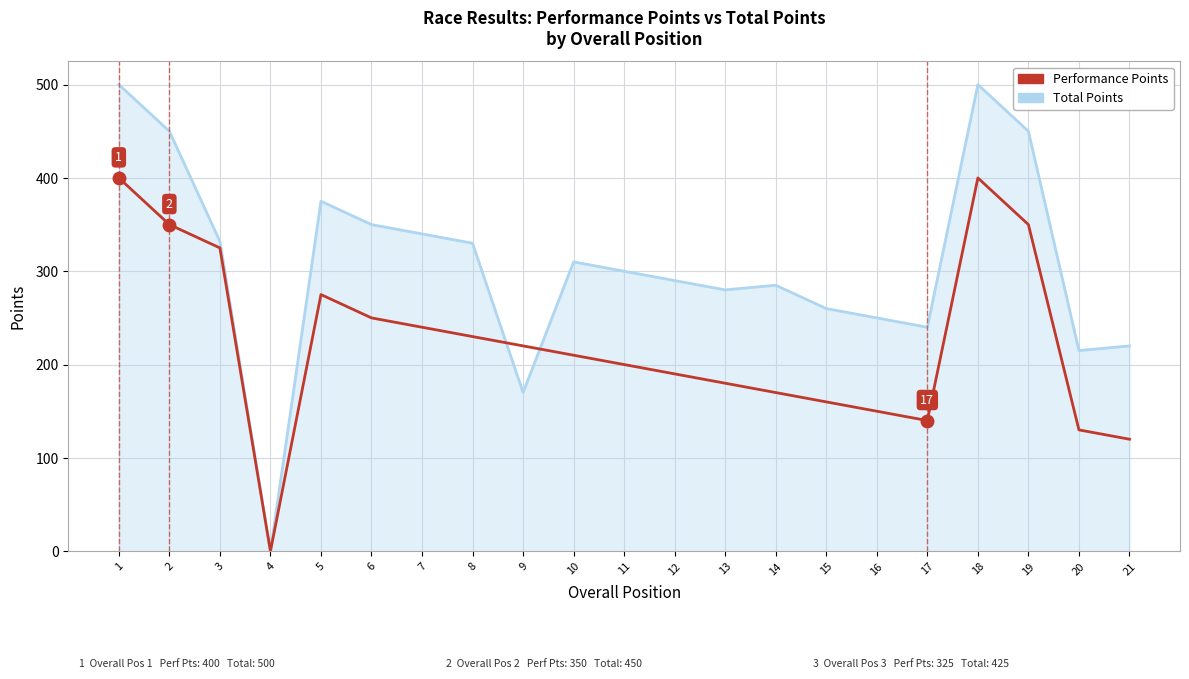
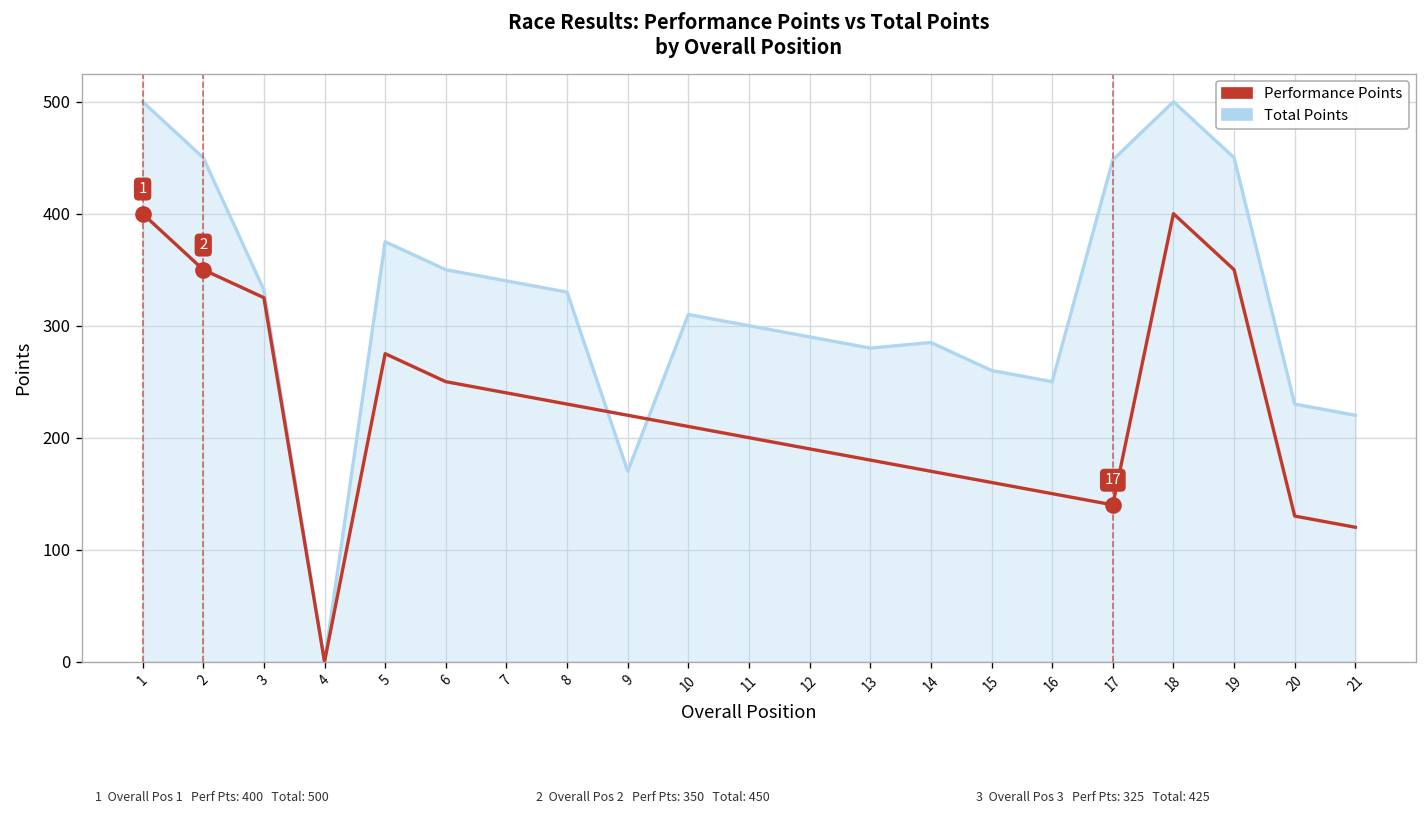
  {
    "Total Points": {
      "1": 500,
      "2": 450,
      "3": 330,
      "5": 380,
      "6": 350,
      "7": 340,
      "8": 330,
      "9": 170,
      "10": 310,
      "11": 300,
      "12": 290,
      "13": 280,
      "14": 290,
      "15": 260,
      "16": 250,
-     "17": 240,
+     "17": 450,
      "18": 500,
      "19": 450,
-     "20": 220,
+     "20": 230,
      "21": 220
    }
  }
